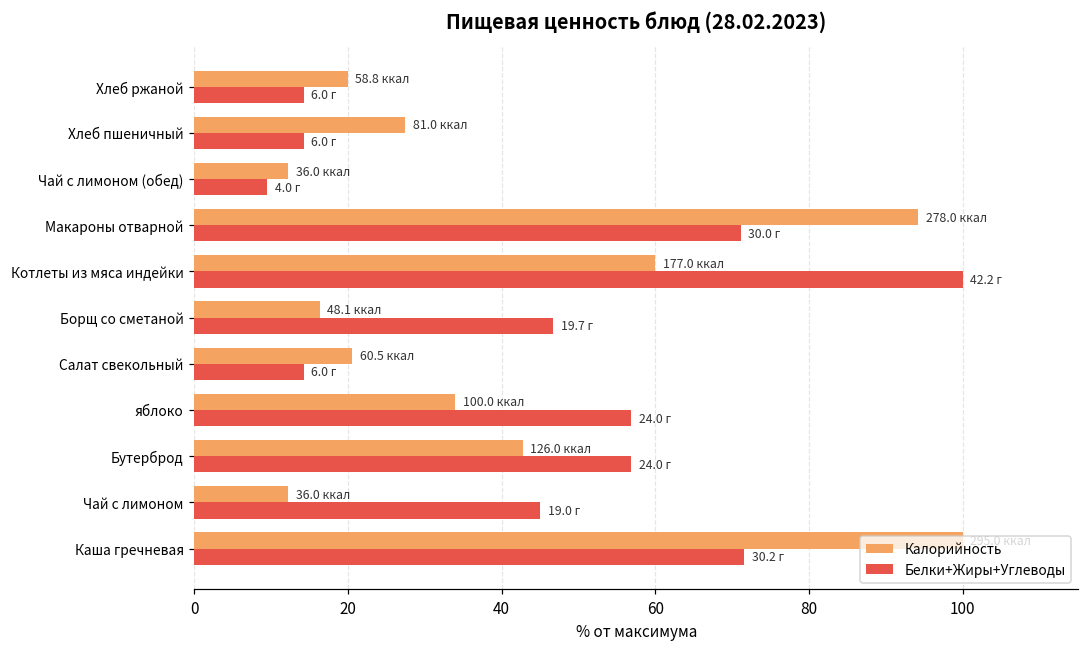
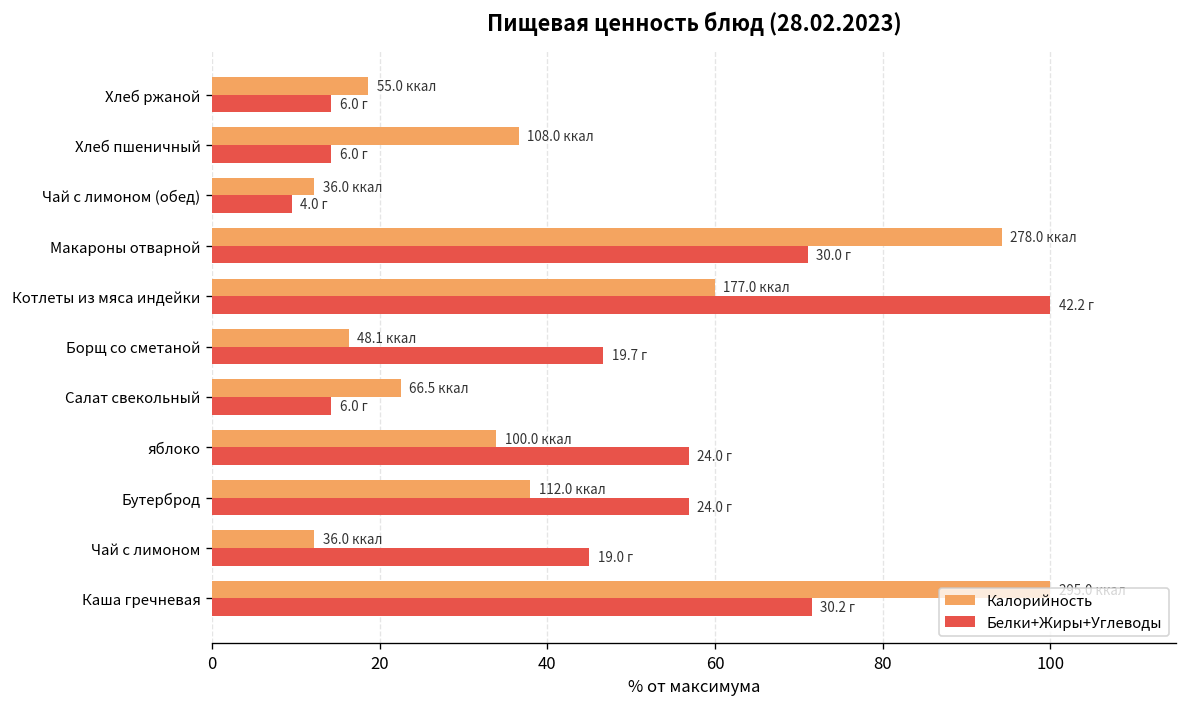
  {
    "Калорийность": {
-     "Хлеб ржаной": 58.8,
-     "Хлеб пшеничный": 81.0,
-     "Салат свекольный": 60.5,
-     "Бутерброд": 126.0
+     "Хлеб ржаной": 55.0,
+     "Хлеб пшеничный": 108.0,
+     "Салат свекольный": 66.5,
+     "Бутерброд": 112.0
    }
  }
